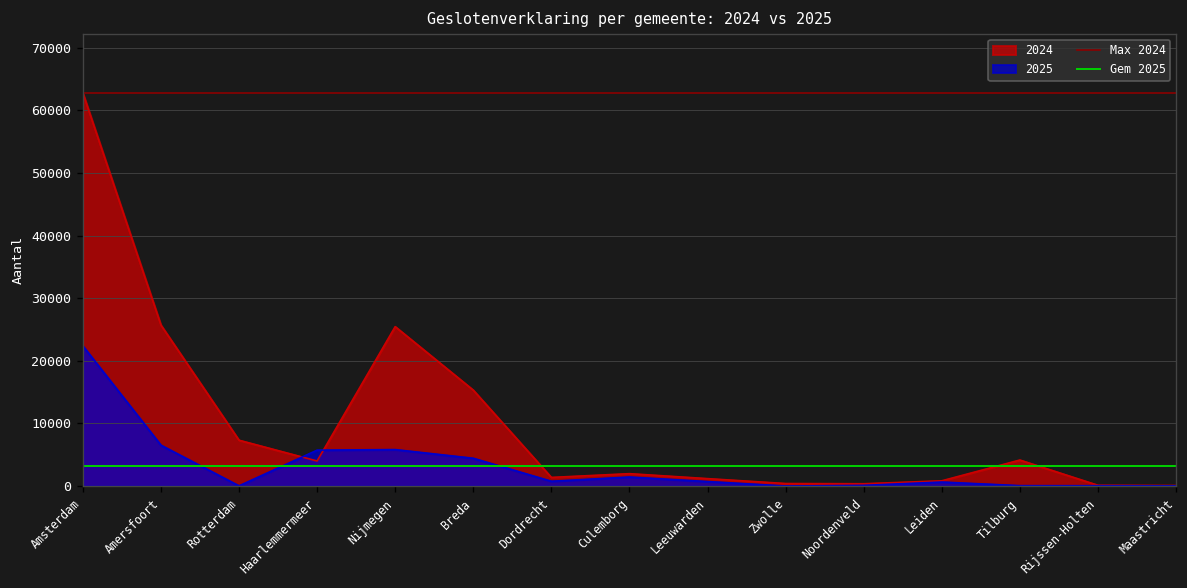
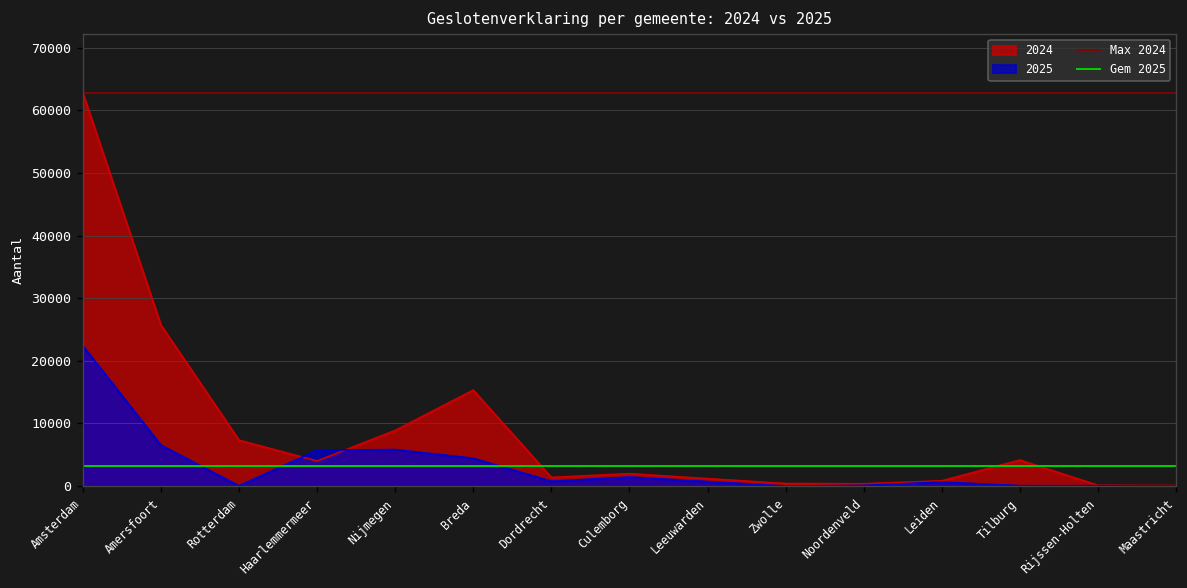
  {
    "2024": {
      "Amsterdam": 63000,
      "Amersfoort": 26000,
      "Rotterdam": 7000,
      "Haarlemmermeer": 4000,
-     "Nijmegen": 25000,
+     "Nijmegen": 9000,
      "Breda": 15000,
      "Dordrecht": 1000,
      "Culemborg": 2000,
      "Tilburg": 4000
    },
    "2025": {
      "Amsterdam": 22000,
      "Amersfoort": 7000,
      "Rotterdam": 0,
      "Haarlemmermeer": 6000,
      "Nijmegen": 6000,
      "Breda": 4000,
      "Dordrecht": 1000,
      "Culemborg": 1000,
      "Tilburg": 0
    }
  }
